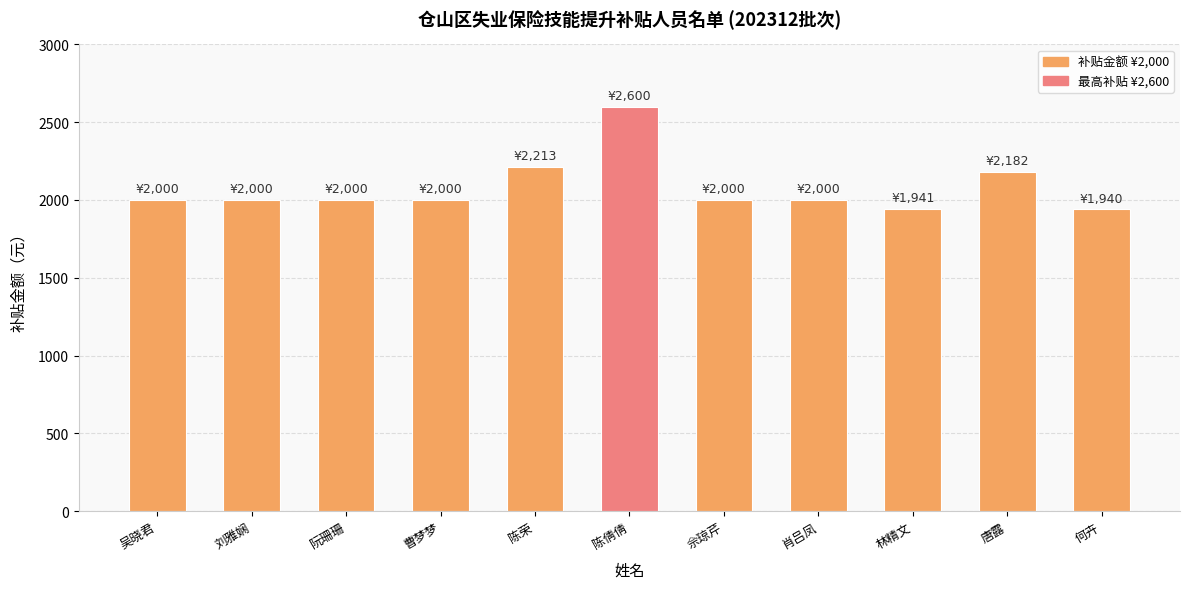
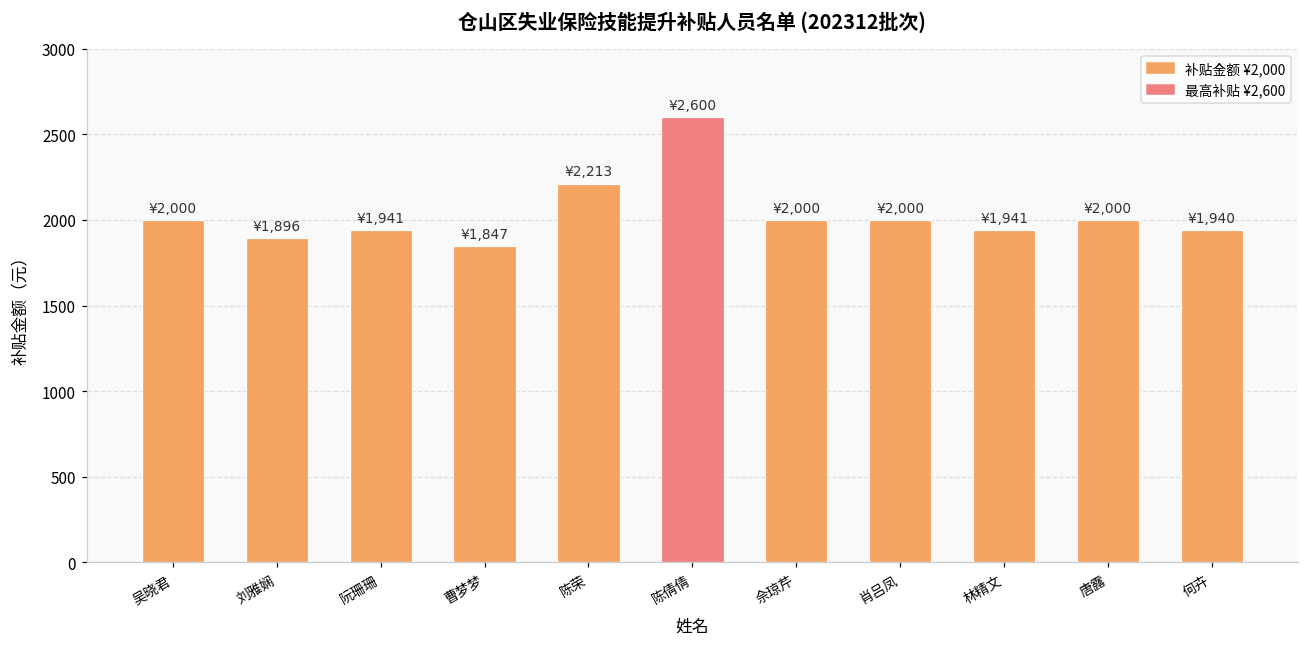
  {
    "吴晓君": "¥2,000",
-   "刘雅娴": "¥2,000",
-   "阮珊珊": "¥2,000",
-   "曹梦梦": "¥2,000",
+   "刘雅娴": "¥1,896",
+   "阮珊珊": "¥1,941",
+   "曹梦梦": "¥1,847",
    "陈荣": "¥2,213",
    "陈倩倩": "¥2,600",
    "佘琼芹": "¥2,000",
    "肖吕凤": "¥2,000",
    "林精文": "¥1,941",
-   "唐露": "¥2,182",
+   "唐露": "¥2,000",
    "何卉": "¥1,940"
  }
